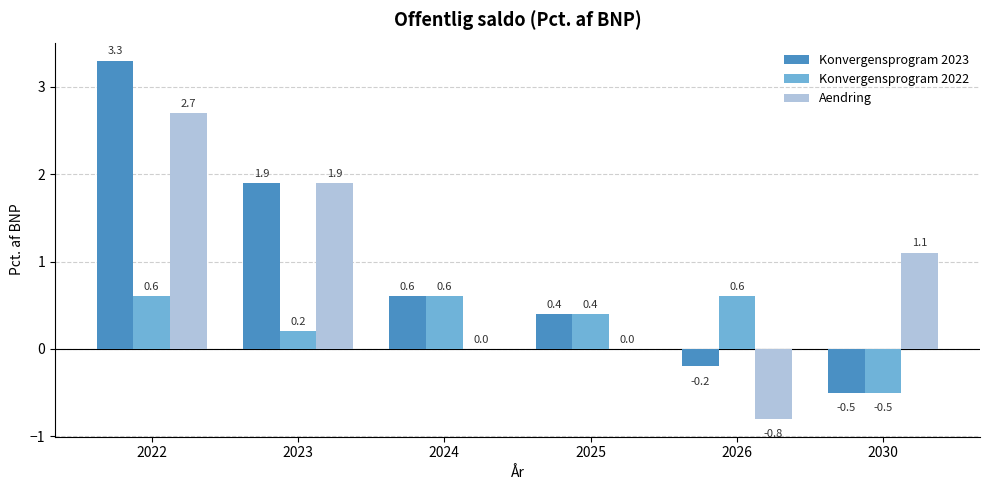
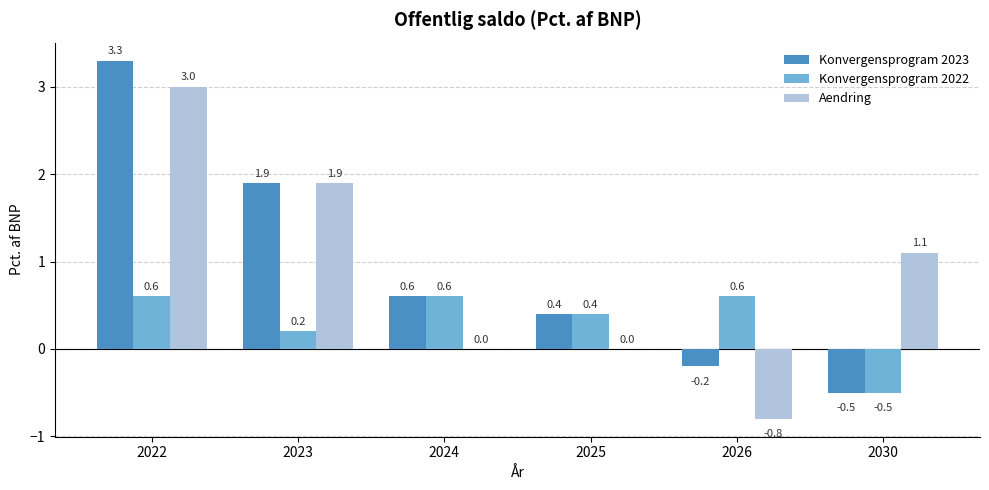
  {
    "Aendring": {
-     "2022": 2.7,
+     "2022": 3.0,
      "2023": 1.9,
      "2024": 0.0,
      "2025": 0.0,
      "2026": -0.8,
      "2030": 1.1
    }
  }
